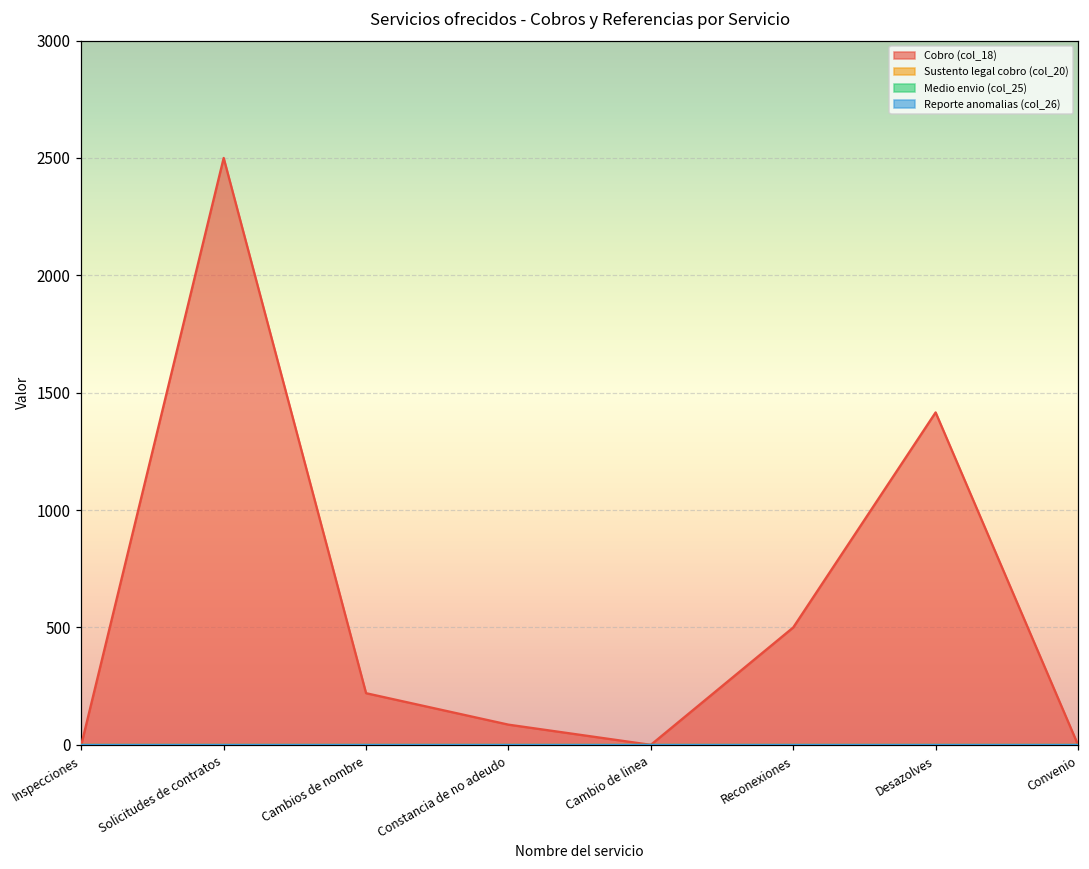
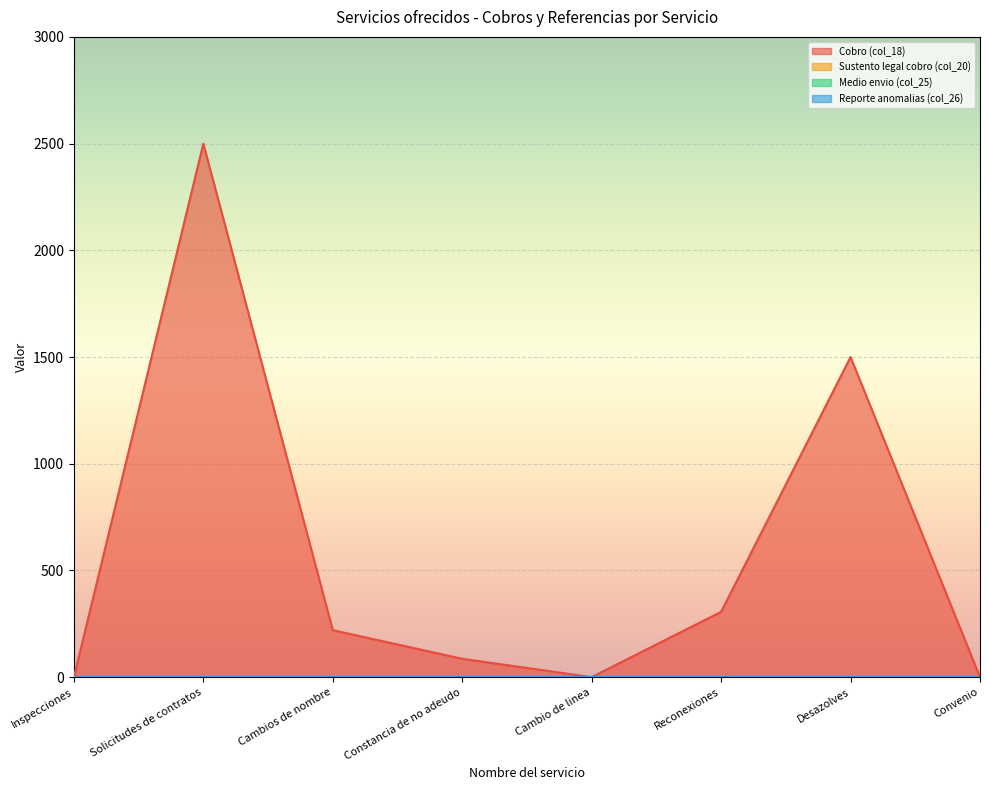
  {
    "Cobro (col_18)": {
      "Solicitudes de contratos": 2500,
      "Cambios de nombre": 220,
      "Constancia de no adeudo": 90,
-     "Reconexiones": 500,
-     "Desazolves": 1420
+     "Reconexiones": 310,
+     "Desazolves": 1500
    },
    "Reporte anomalias (col_26)": {
      "Solicitudes de contratos": 0,
      "Cambios de nombre": 0,
      "Constancia de no adeudo": 0,
      "Reconexiones": 0,
      "Desazolves": 0
    }
  }
